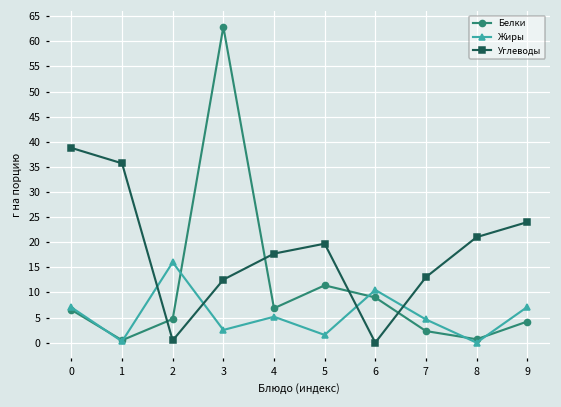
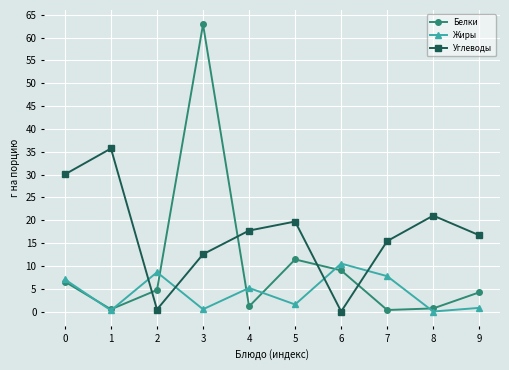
  {
    "Белки": {
      "2": 5,
      "3": 63,
-     "4": 7,
+     "4": 1,
      "5": 11,
      "6": 9,
-     "7": 2,
+     "7": 0,
      "8": 1,
      "9": 4
    },
    "Жиры": {
-     "2": 16,
-     "3": 3,
+     "2": 9,
+     "3": 0,
      "4": 5,
      "5": 2,
      "6": 11,
-     "7": 5,
+     "7": 8,
      "8": 0,
-     "9": 7
+     "9": 1
    },
    "Углеводы": {
-     "0": 39,
+     "0": 30,
      "1": 36,
      "2": 0,
      "3": 13,
      "4": 18,
      "5": 20,
      "6": 0,
-     "7": 13,
+     "7": 15,
      "8": 21,
-     "9": 24
+     "9": 17
    }
  }
